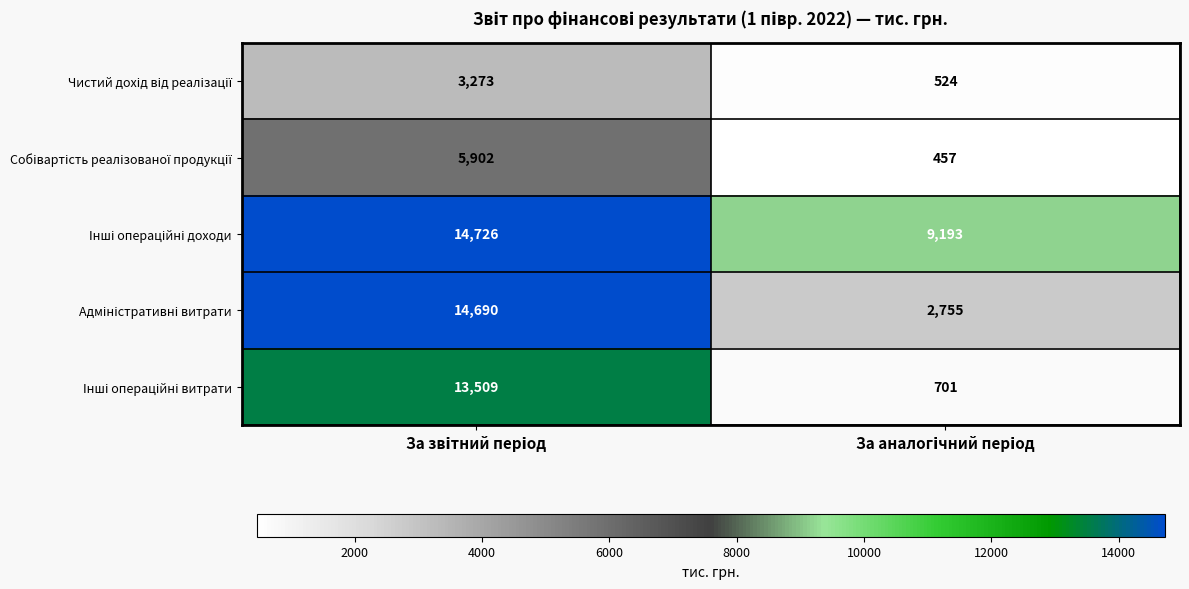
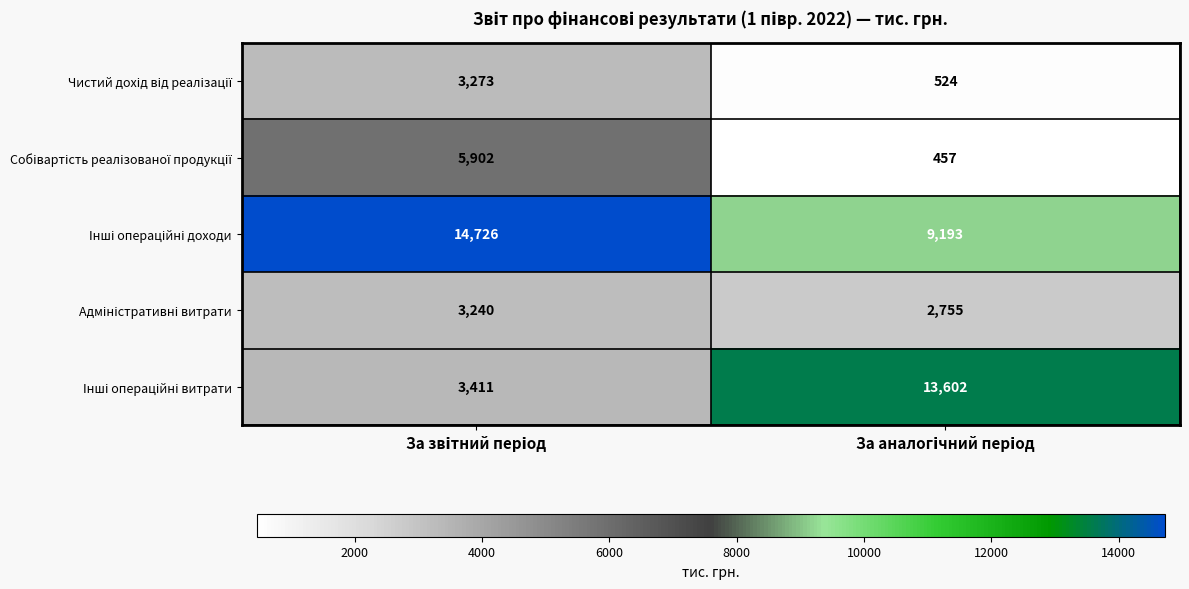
  {
    "Чистий дохід від реалізації": {
      "За звітний період": "3,273",
      "За аналогічний період": "524"
    },
    "Собівартість реалізованої продукції": {
      "За звітний період": "5,902",
      "За аналогічний період": "457"
    },
    "Інші операційні доходи": {
      "За звітний період": "14,726",
      "За аналогічний період": "9,193"
    },
    "Адміністративні витрати": {
-     "За звітний період": "14,690",
+     "За звітний період": "3,240",
      "За аналогічний період": "2,755"
    },
    "Інші операційні витрати": {
-     "За звітний період": "13,509",
-     "За аналогічний період": "701"
+     "За звітний період": "3,411",
+     "За аналогічний період": "13,602"
    }
  }
